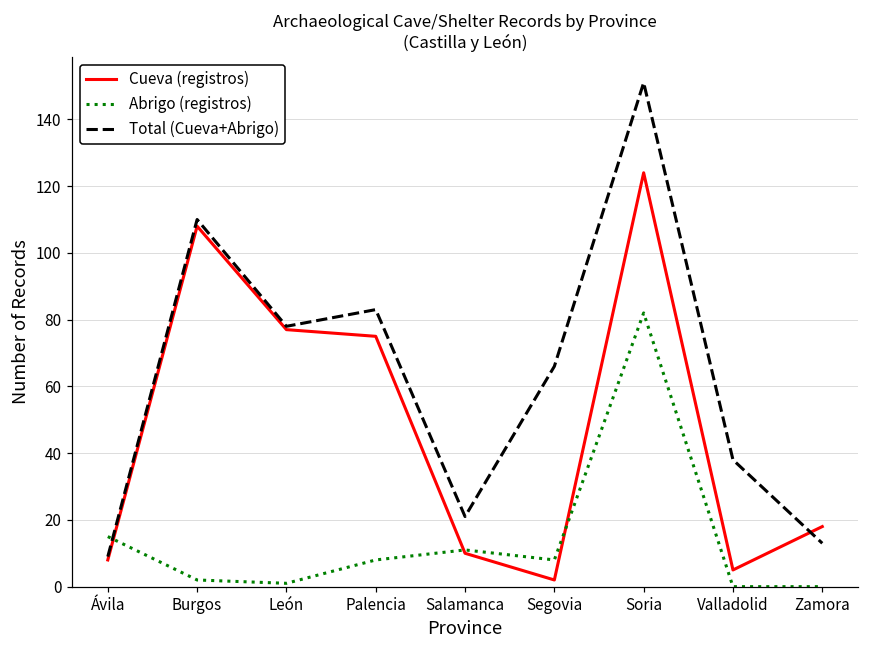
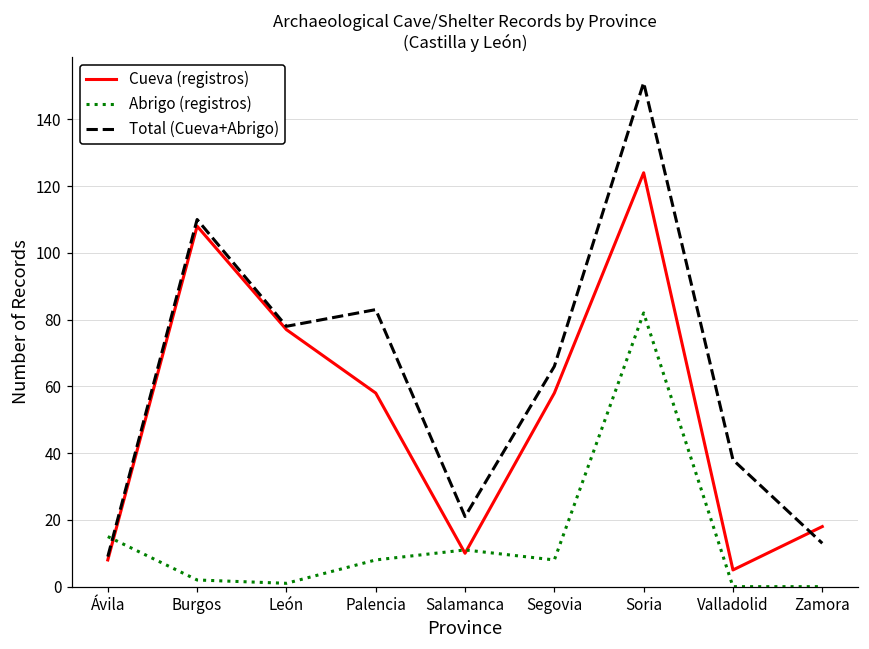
  {
    "Cueva (registros)": {
      "Ávila": 8,
      "Burgos": 108,
      "León": 77,
-     "Palencia": 75,
+     "Palencia": 58,
      "Salamanca": 10,
-     "Segovia": 2,
+     "Segovia": 58,
      "Soria": 124,
      "Valladolid": 5,
      "Zamora": 18
    },
    "Abrigo (registros)": {
      "Ávila": 15,
      "Burgos": 2,
      "León": 1,
      "Palencia": 8,
      "Salamanca": 11,
      "Segovia": 8,
      "Soria": 82,
      "Valladolid": 0,
      "Zamora": 0
    },
    "Total (Cueva+Abrigo)": {
      "Ávila": 9,
      "Burgos": 110,
      "León": 78,
      "Palencia": 83,
      "Salamanca": 21,
      "Segovia": 66,
      "Soria": 151,
      "Valladolid": 38,
      "Zamora": 13
    }
  }
